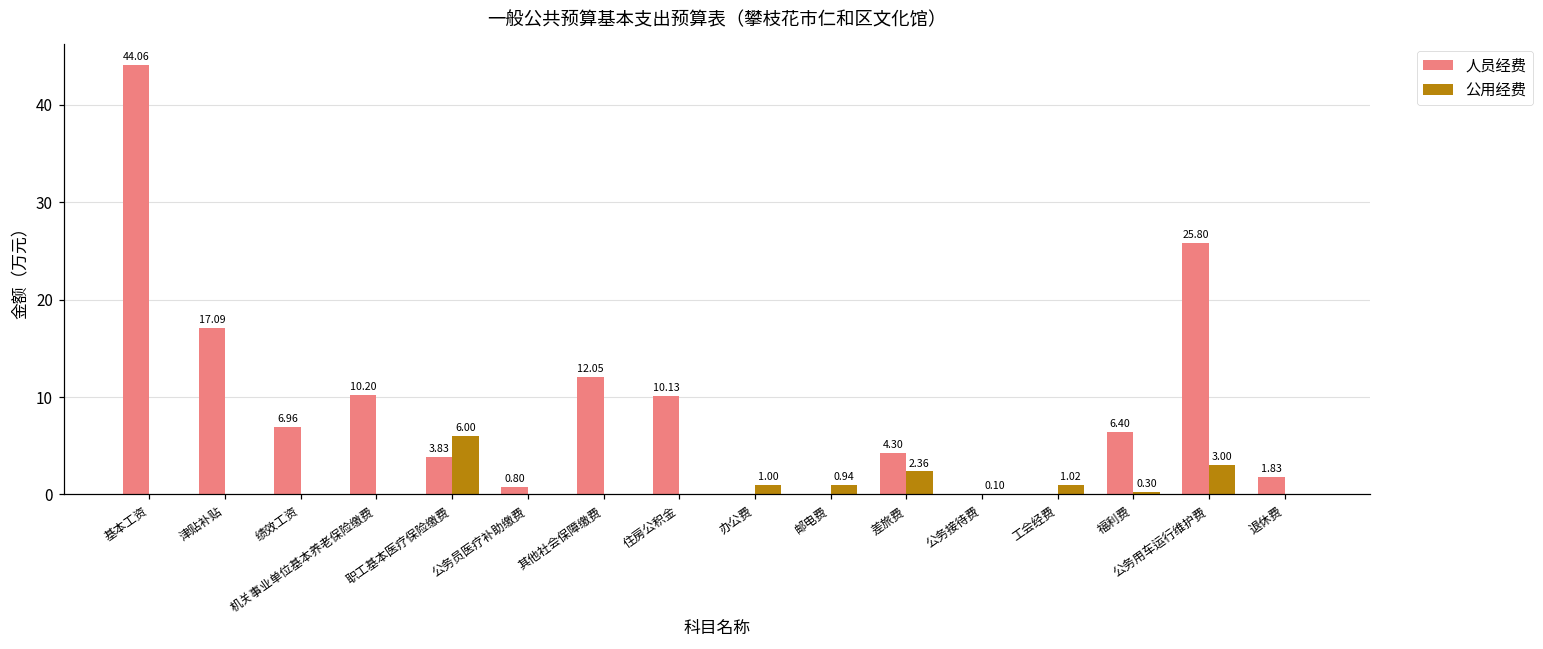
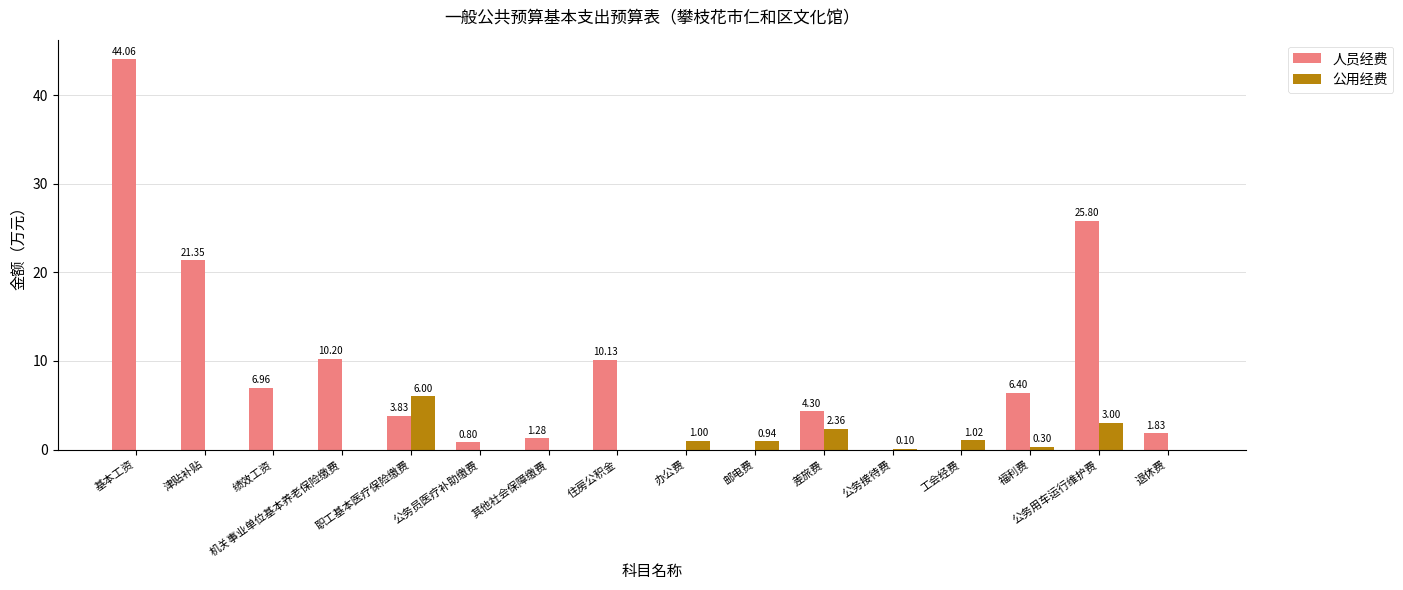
  {
    "人员经费": {
      "基本工资": 44.06,
-     "津贴补贴": 17.09,
+     "津贴补贴": 21.35,
      "绩效工资": 6.96,
      "机关事业单位基本养老保险缴费": 10.20,
      "职工基本医疗保险缴费": 3.83,
      "公务员医疗补助缴费": 0.80,
-     "其他社会保障缴费": 12.05,
+     "其他社会保障缴费": 1.28,
      "住房公积金": 10.13,
      "差旅费": 4.30,
      "福利费": 6.40,
      "公务用车运行维护费": 25.80,
      "退休费": 1.83
    },
    "公用经费": {
      "职工基本医疗保险缴费": 6.00,
      "办公费": 1.00,
      "邮电费": 0.94,
      "差旅费": 2.36,
      "公务接待费": 0.10,
      "工会经费": 1.02,
      "福利费": 0.30,
      "公务用车运行维护费": 3.00
    }
  }
